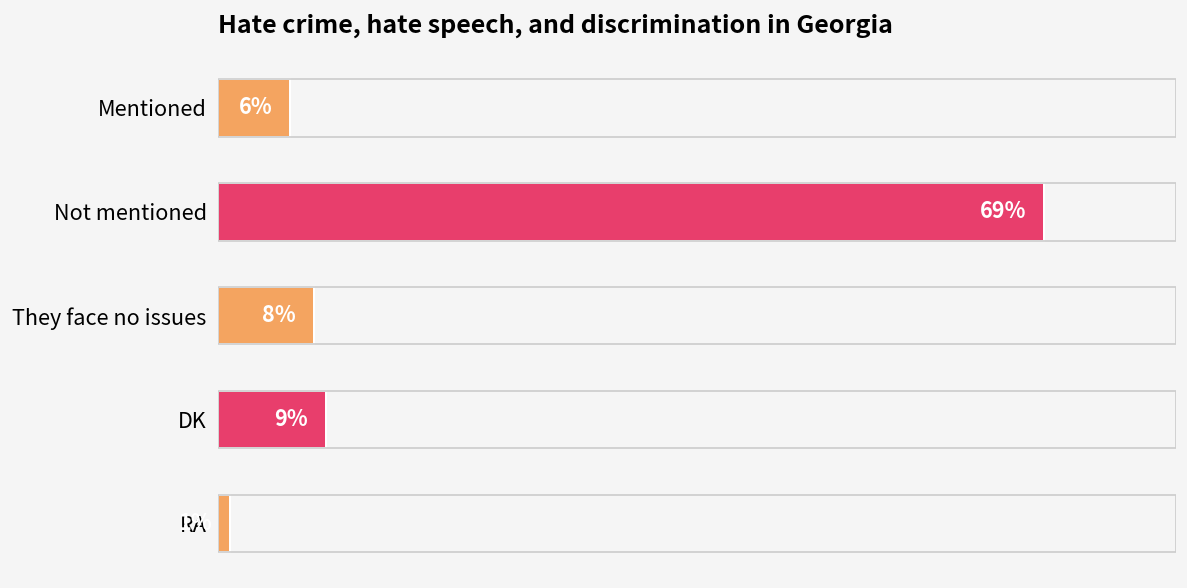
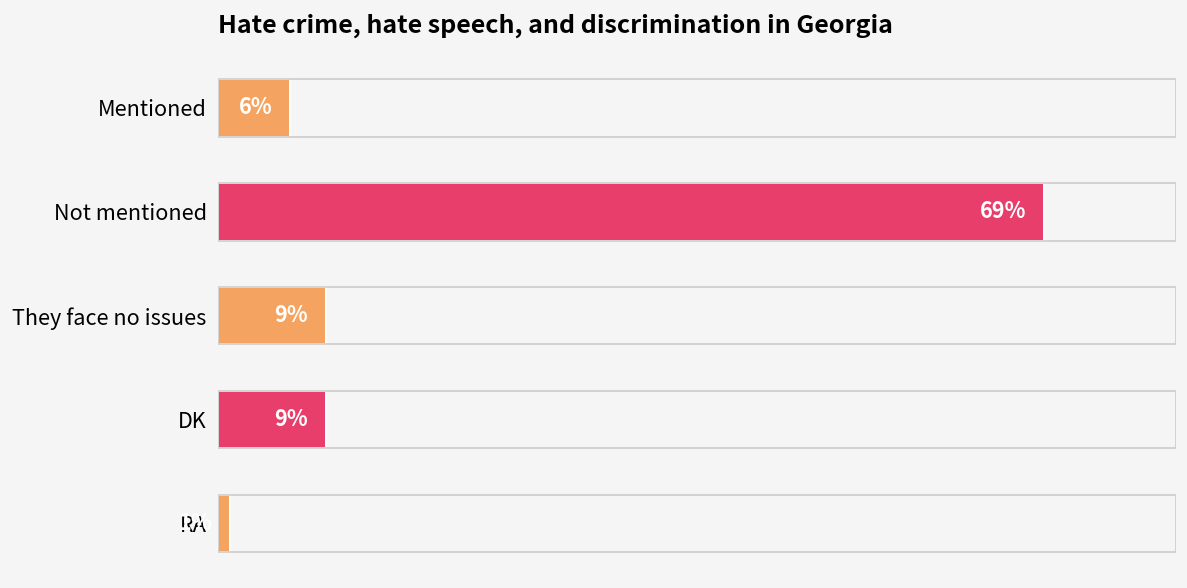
  {
    "Mentioned": "6%",
    "Not mentioned": "69%",
-   "They face no issues": "8%",
+   "They face no issues": "9%",
    "DK": "9%"
  }
